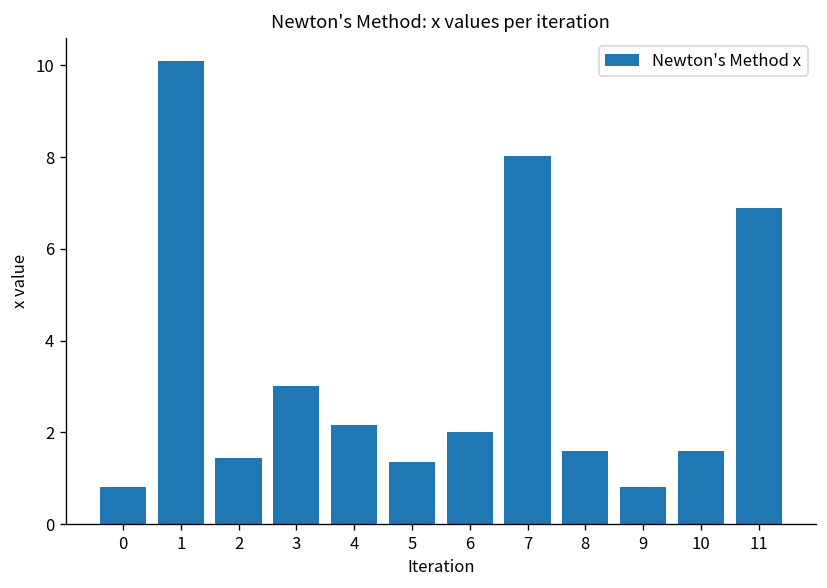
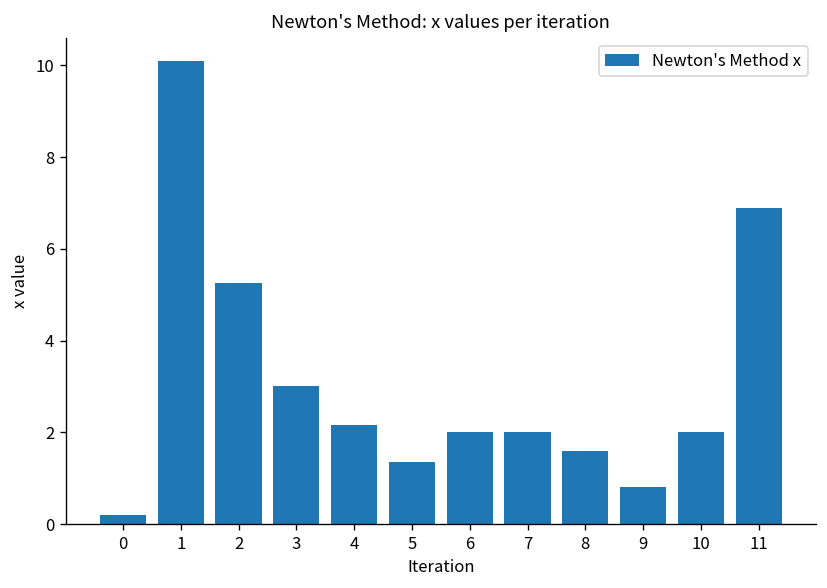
  {
-   "0": 0.8,
+   "0": 0.2,
    "1": 10.1,
-   "2": 1.4,
+   "2": 5.2,
    "3": 3.0,
    "4": 2.2,
    "5": 1.3,
    "6": 2.0,
-   "7": 8.0,
+   "7": 2.0,
    "8": 1.6,
    "9": 0.8,
-   "10": 1.6,
+   "10": 2.0,
    "11": 6.9
  }
